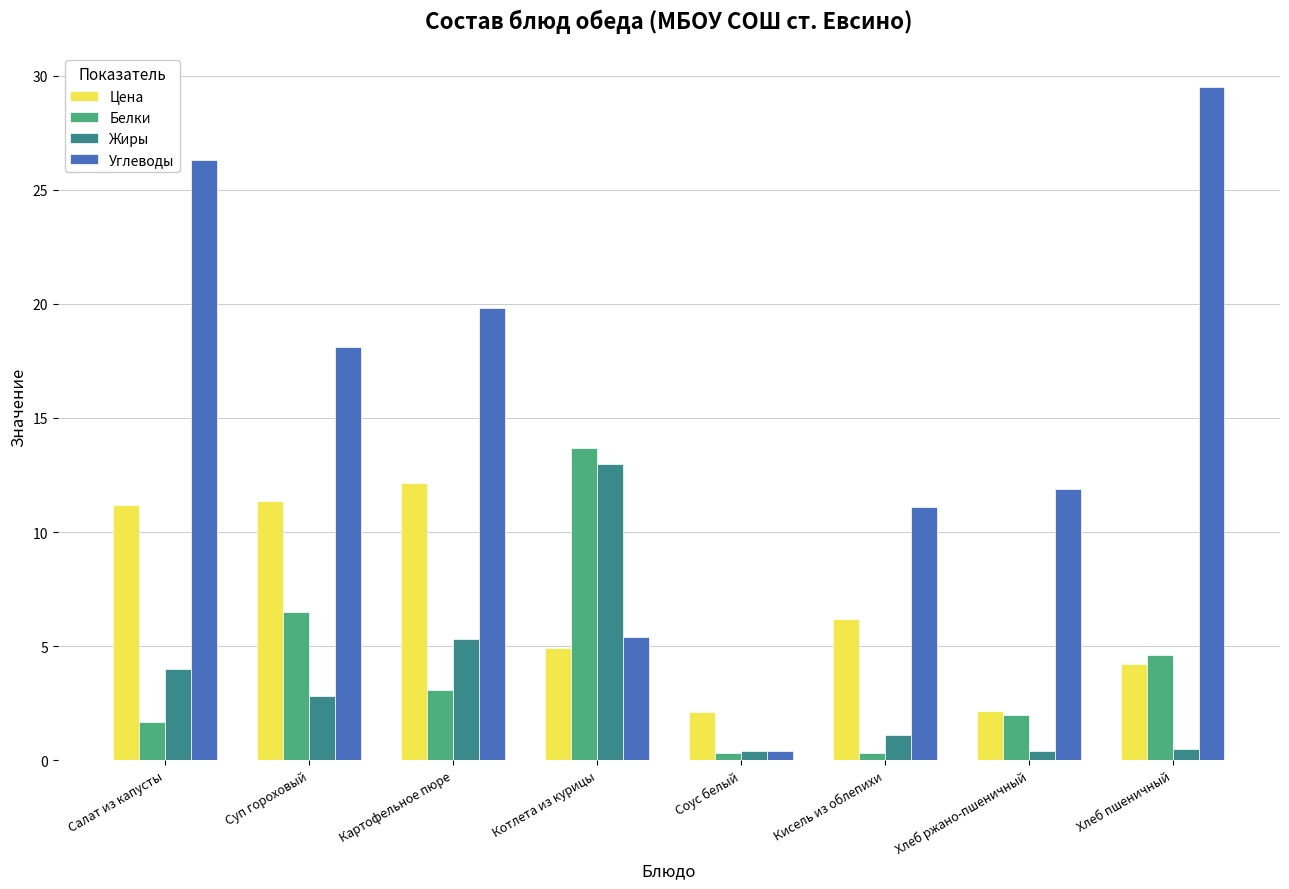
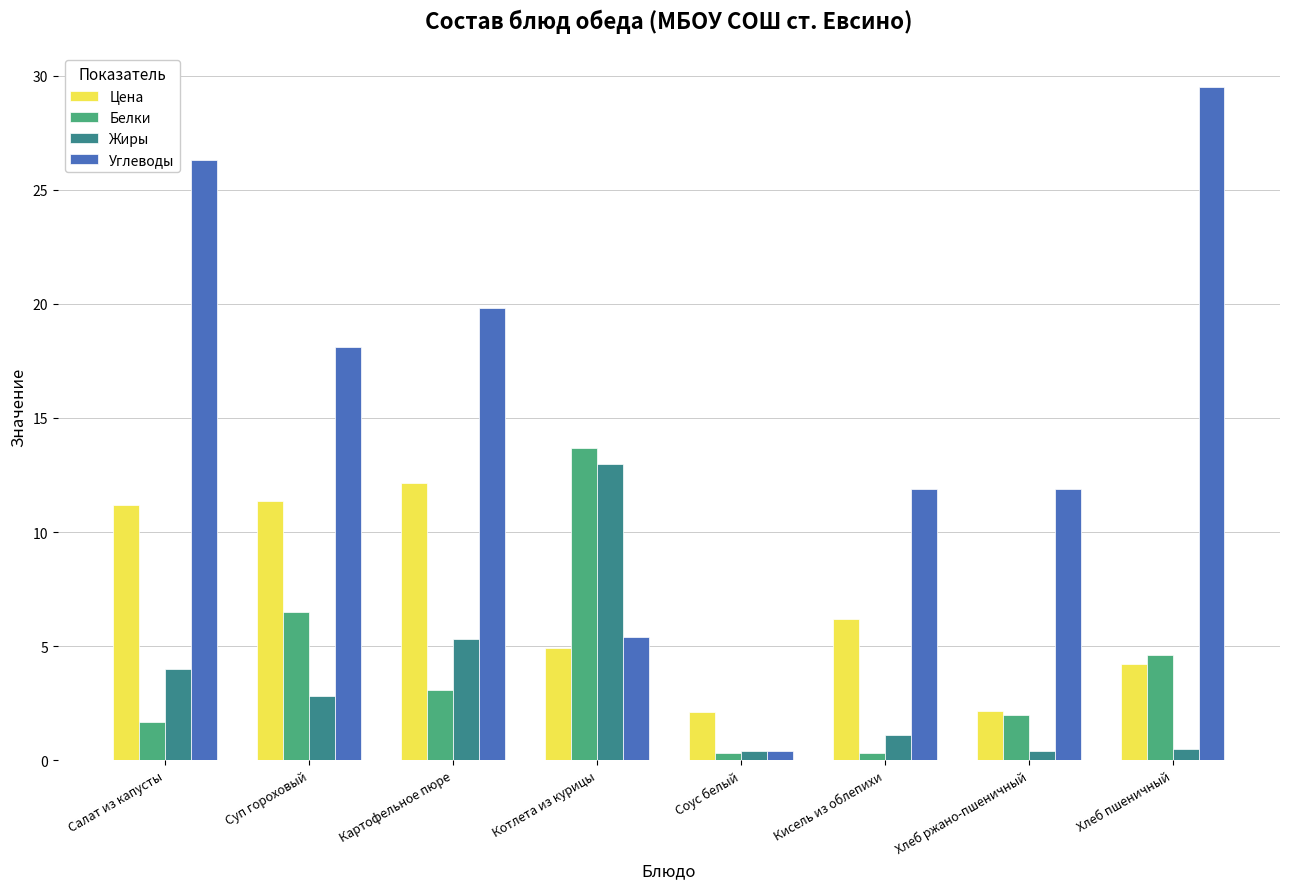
  {
    "Цена": {
      "Салат из капусты": 11.2,
      "Суп гороховый": 11.4,
      "Картофельное пюре": 12.1,
      "Котлета из курицы": 4.9,
      "Соус белый": 2.1,
      "Кисель из облепихи": 6.2,
      "Хлеб ржано-пшеничный": 2.2,
      "Хлеб пшеничный": 4.2
    },
    "Углеводы": {
      "Салат из капусты": 26.3,
      "Суп гороховый": 18.1,
      "Картофельное пюре": 19.8,
      "Котлета из курицы": 5.4,
      "Соус белый": 0.4,
-     "Кисель из облепихи": 11.1,
+     "Кисель из облепихи": 11.9,
      "Хлеб ржано-пшеничный": 11.9,
      "Хлеб пшеничный": 29.5
    }
  }
